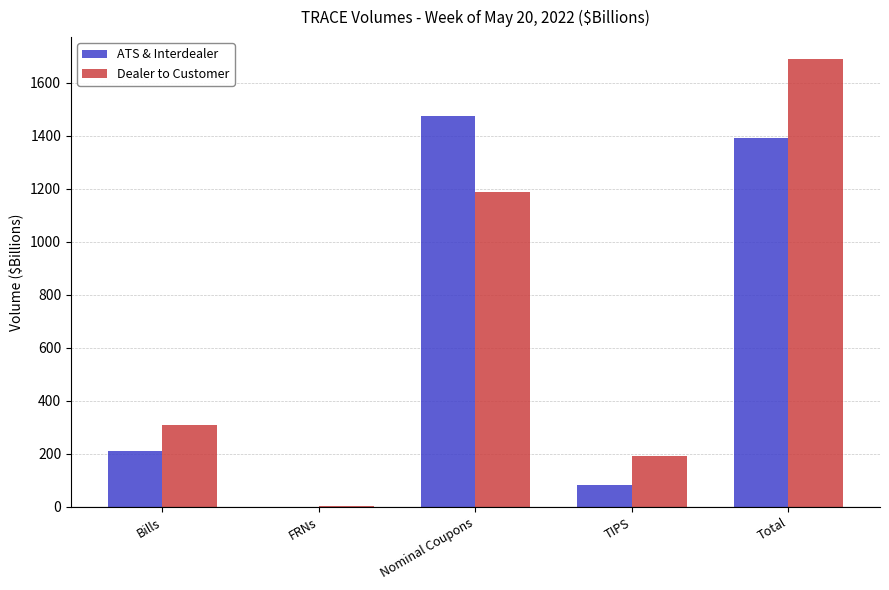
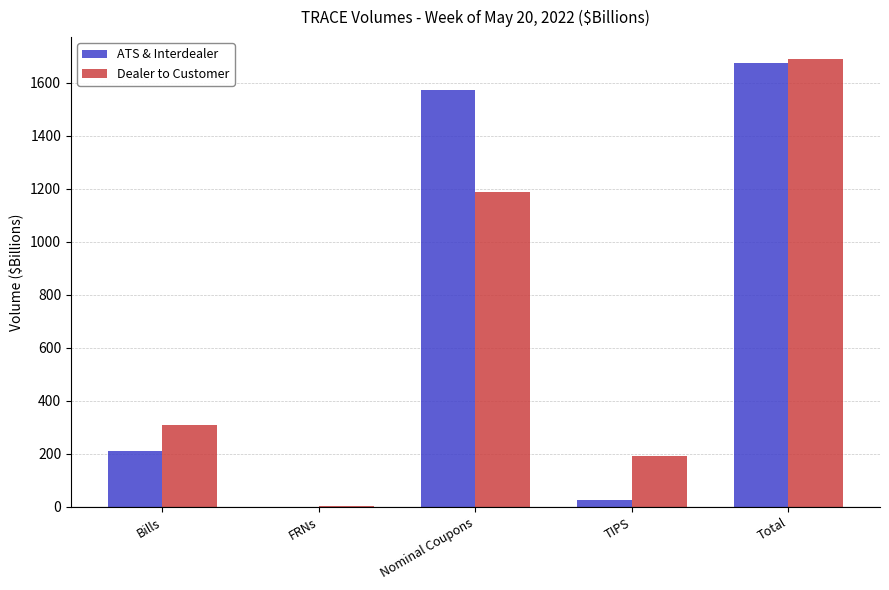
  {
    "ATS & Interdealer": {
      "Bills": 210,
-     "Nominal Coupons": 1480,
-     "TIPS": 80,
-     "Total": 1390
+     "Nominal Coupons": 1570,
+     "TIPS": 20,
+     "Total": 1670
    },
    "Dealer to Customer": {
      "Bills": 310,
      "Nominal Coupons": 1190,
      "TIPS": 190,
      "Total": 1690
    }
  }
